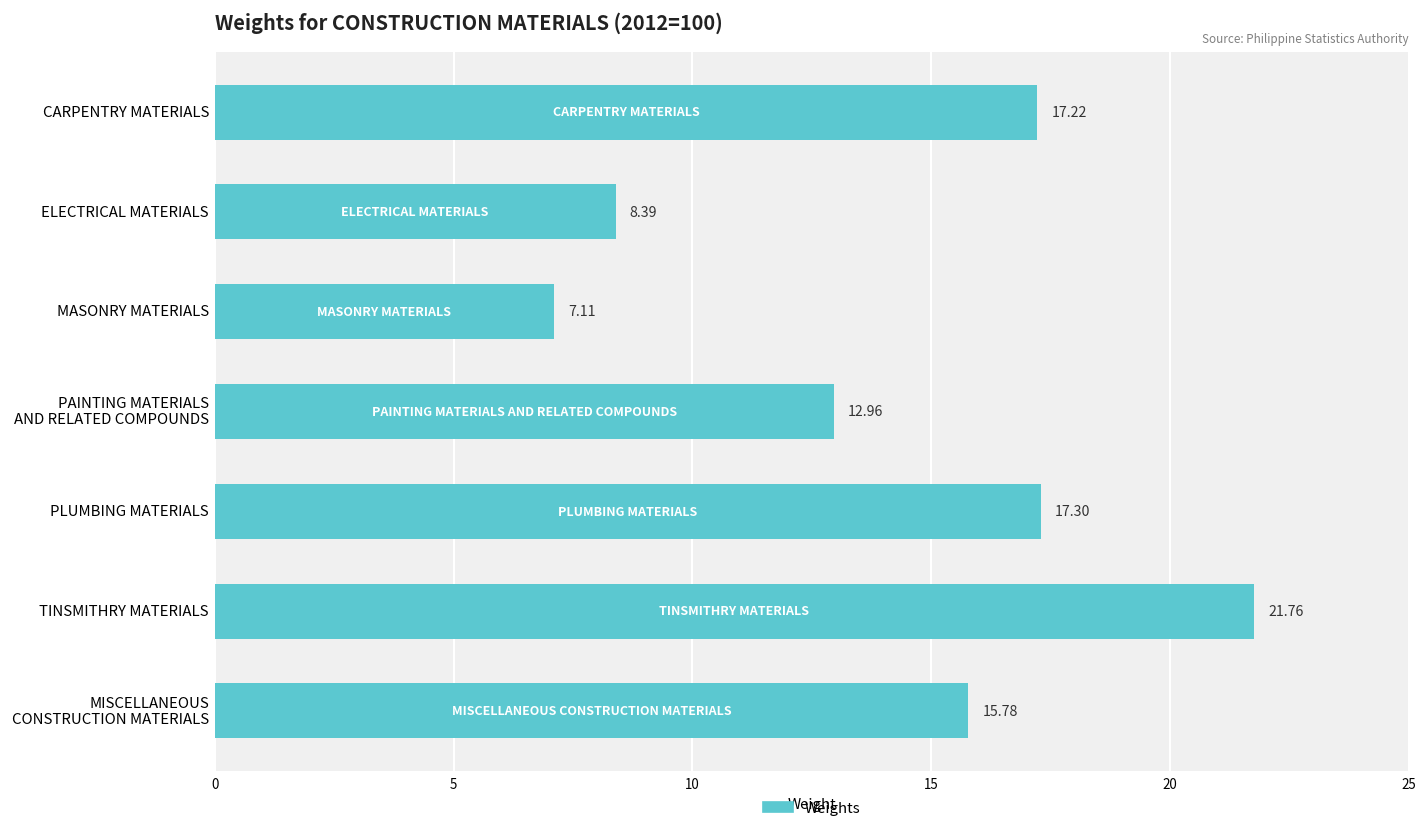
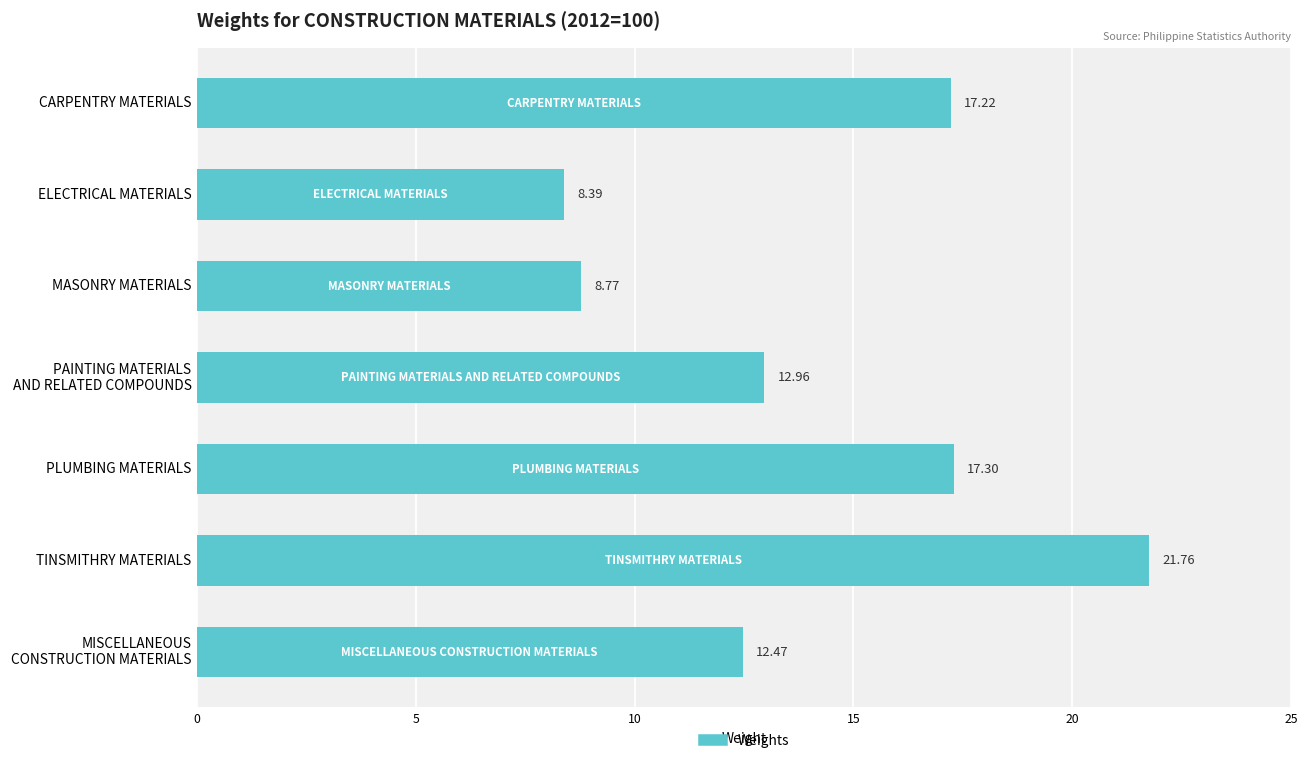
  {
    "CARPENTRY MATERIALS": 17.22,
    "ELECTRICAL MATERIALS": 8.39,
-   "MASONRY MATERIALS": 7.11,
+   "MASONRY MATERIALS": 8.77,
    "PAINTING MATERIALS AND RELATED COMPOUNDS": 12.96,
    "PLUMBING MATERIALS": 17.30,
    "TINSMITHRY MATERIALS": 21.76,
-   "MISCELLANEOUS CONSTRUCTION MATERIALS": 15.78
+   "MISCELLANEOUS CONSTRUCTION MATERIALS": 12.47
  }
